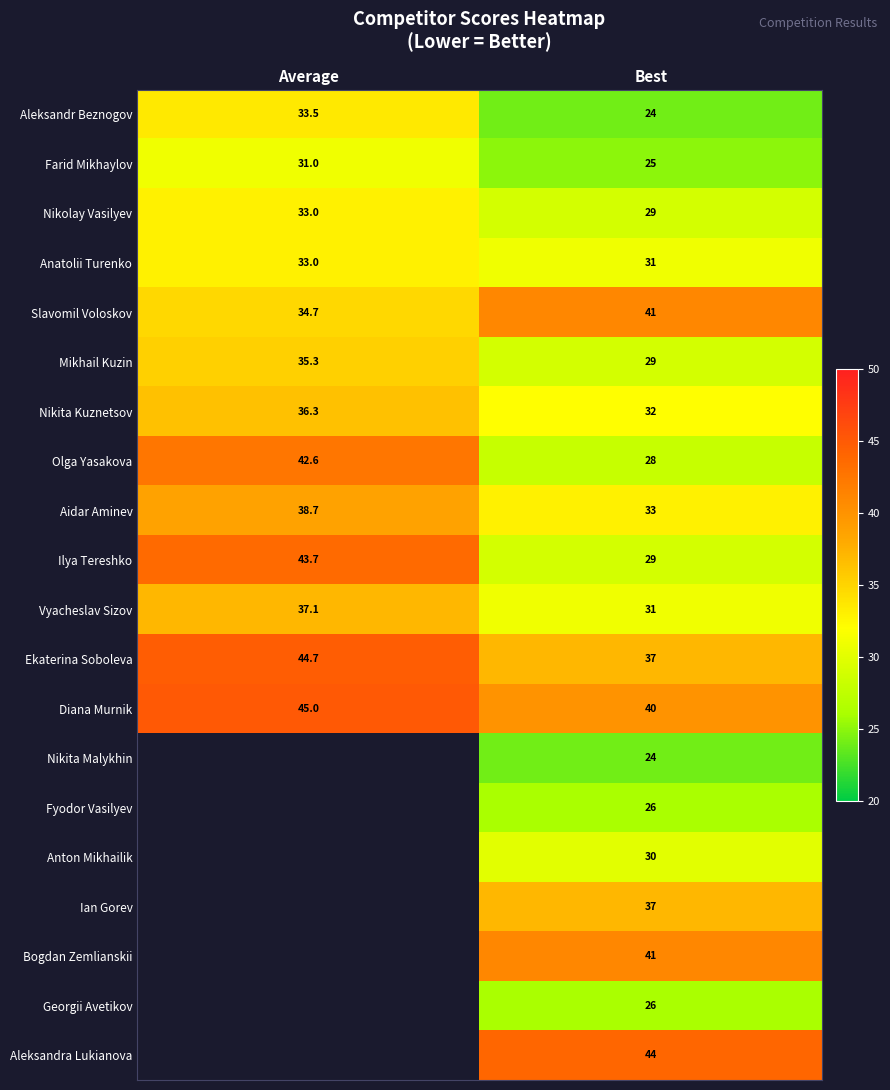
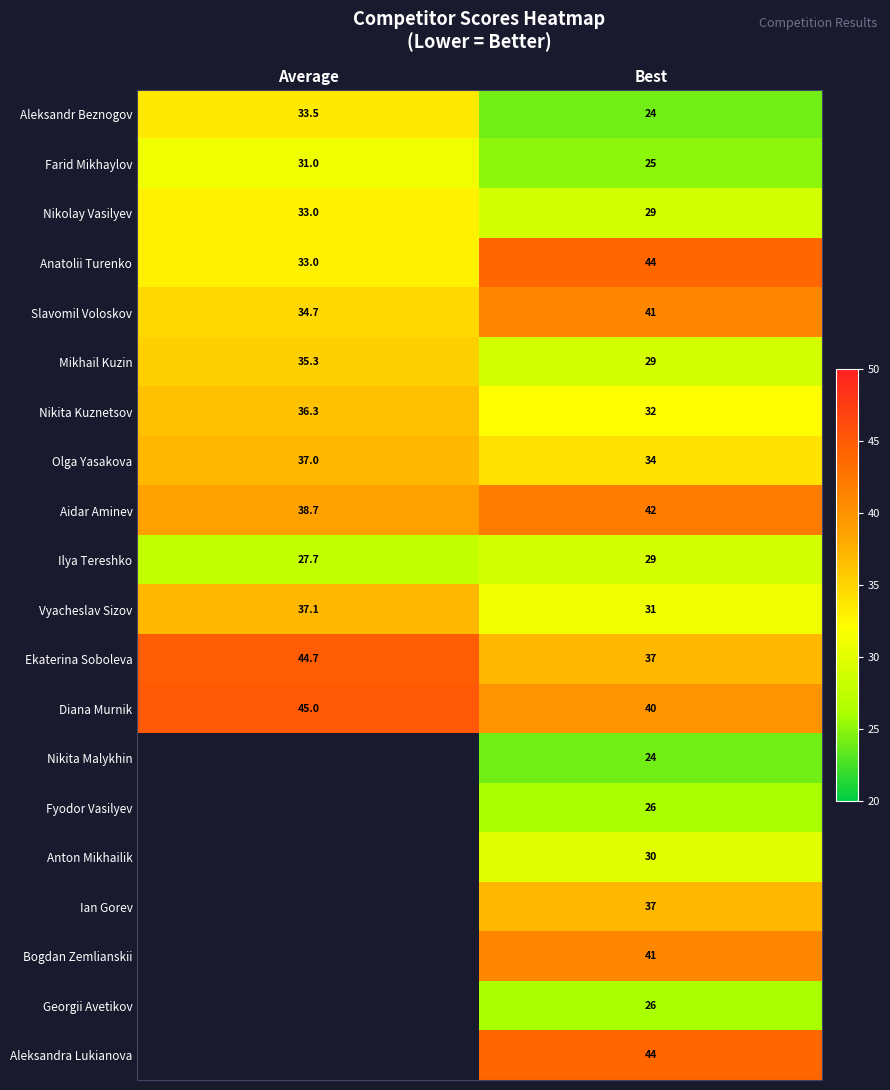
  {
    "Aleksandr Beznogov": {
      "Average": 33.5,
      "Best": 24
    },
    "Farid Mikhaylov": {
      "Average": 31.0,
      "Best": 25
    },
    "Nikolay Vasilyev": {
      "Average": 33.0,
      "Best": 29
    },
    "Anatolii Turenko": {
      "Average": 33.0,
-     "Best": 31
+     "Best": 44
    },
    "Slavomil Voloskov": {
      "Average": 34.7,
      "Best": 41
    },
    "Mikhail Kuzin": {
      "Average": 35.3,
      "Best": 29
    },
    "Nikita Kuznetsov": {
      "Average": 36.3,
      "Best": 32
    },
    "Olga Yasakova": {
-     "Average": 42.6,
-     "Best": 28
+     "Average": 37.0,
+     "Best": 34
    },
    "Aidar Aminev": {
      "Average": 38.7,
-     "Best": 33
+     "Best": 42
    },
    "Ilya Tereshko": {
-     "Average": 43.7,
+     "Average": 27.7,
      "Best": 29
    },
    "Vyacheslav Sizov": {
      "Average": 37.1,
      "Best": 31
    },
    "Ekaterina Soboleva": {
      "Average": 44.7,
      "Best": 37
    },
    "Diana Murnik": {
      "Average": 45.0,
      "Best": 40
    },
    "Nikita Malykhin": {
      "Best": 24
    },
    "Fyodor Vasilyev": {
      "Best": 26
    },
    "Anton Mikhailik": {
      "Best": 30
    },
    "Ian Gorev": {
      "Best": 37
    },
    "Bogdan Zemlianskii": {
      "Best": 41
    },
    "Georgii Avetikov": {
      "Best": 26
    },
    "Aleksandra Lukianova": {
      "Best": 44
    }
  }
